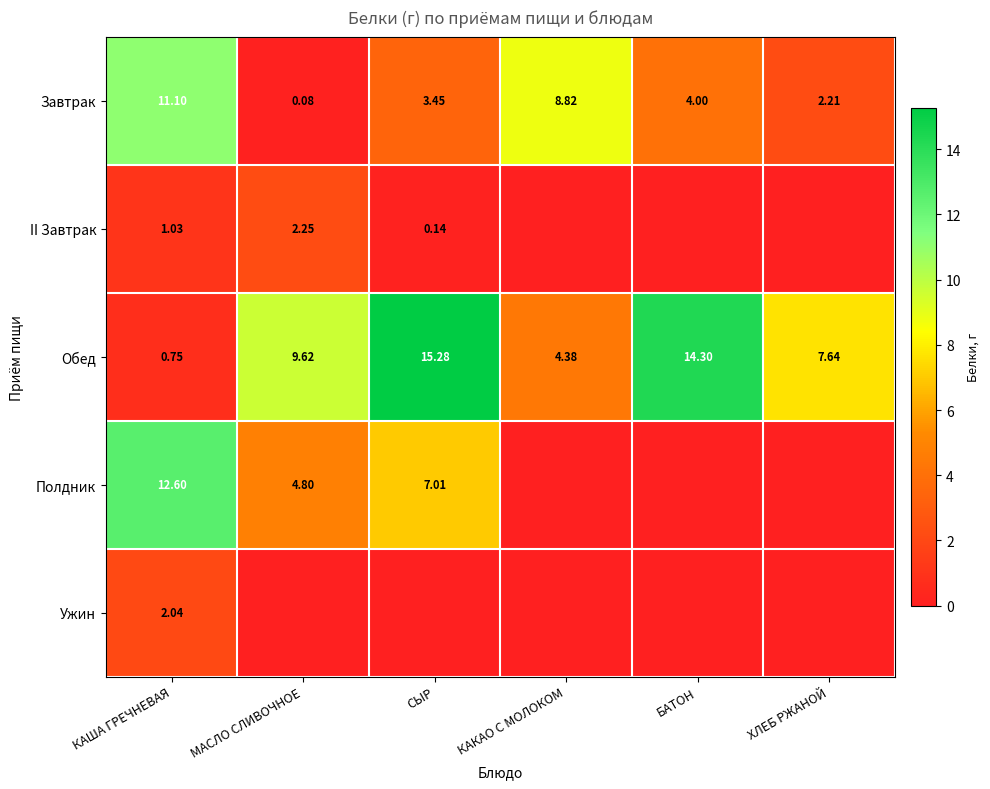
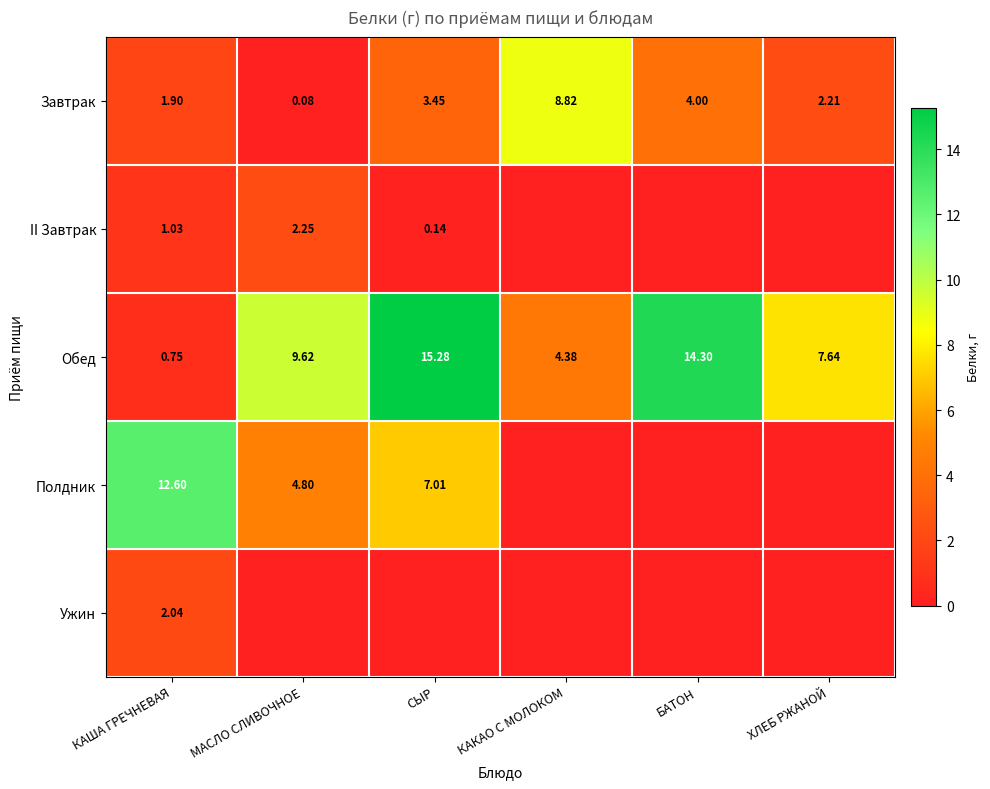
  {
    "Завтрак": {
-     "КАША ГРЕЧНЕВАЯ": 11.10,
+     "КАША ГРЕЧНЕВАЯ": 1.90,
      "МАСЛО СЛИВОЧНОЕ": 0.08,
      "СЫР": 3.45,
      "КАКАО С МОЛОКОМ": 8.82,
      "БАТОН": 4.00,
      "ХЛЕБ РЖАНОЙ": 2.21
    },
    "II Завтрак": {
      "КАША ГРЕЧНЕВАЯ": 1.03,
      "МАСЛО СЛИВОЧНОЕ": 2.25,
      "СЫР": 0.14
    },
    "Обед": {
      "КАША ГРЕЧНЕВАЯ": 0.75,
      "МАСЛО СЛИВОЧНОЕ": 9.62,
      "СЫР": 15.28,
      "КАКАО С МОЛОКОМ": 4.38,
      "БАТОН": 14.30,
      "ХЛЕБ РЖАНОЙ": 7.64
    },
    "Полдник": {
      "КАША ГРЕЧНЕВАЯ": 12.60,
      "МАСЛО СЛИВОЧНОЕ": 4.80,
      "СЫР": 7.01
    },
    "Ужин": {
      "КАША ГРЕЧНЕВАЯ": 2.04
    }
  }
